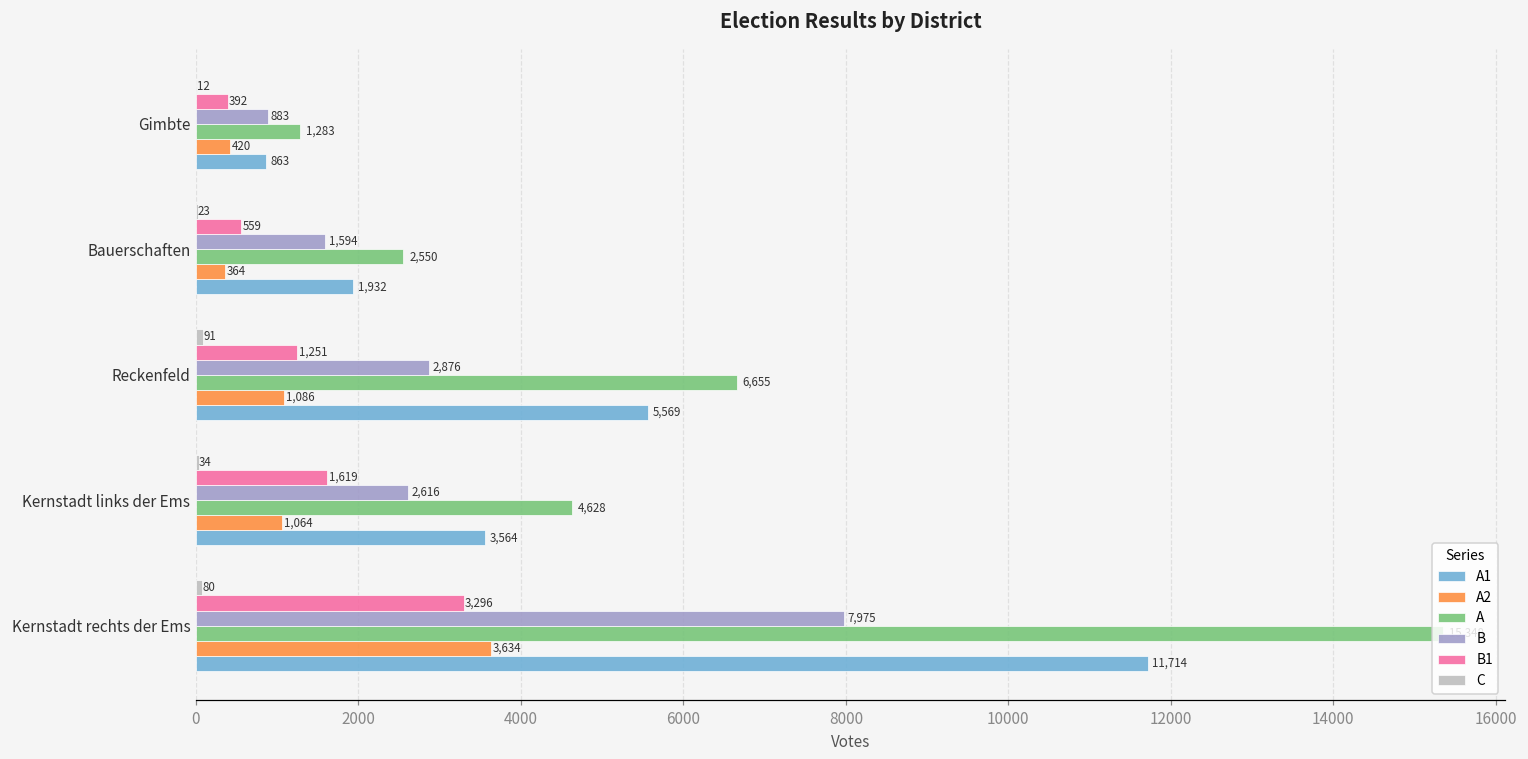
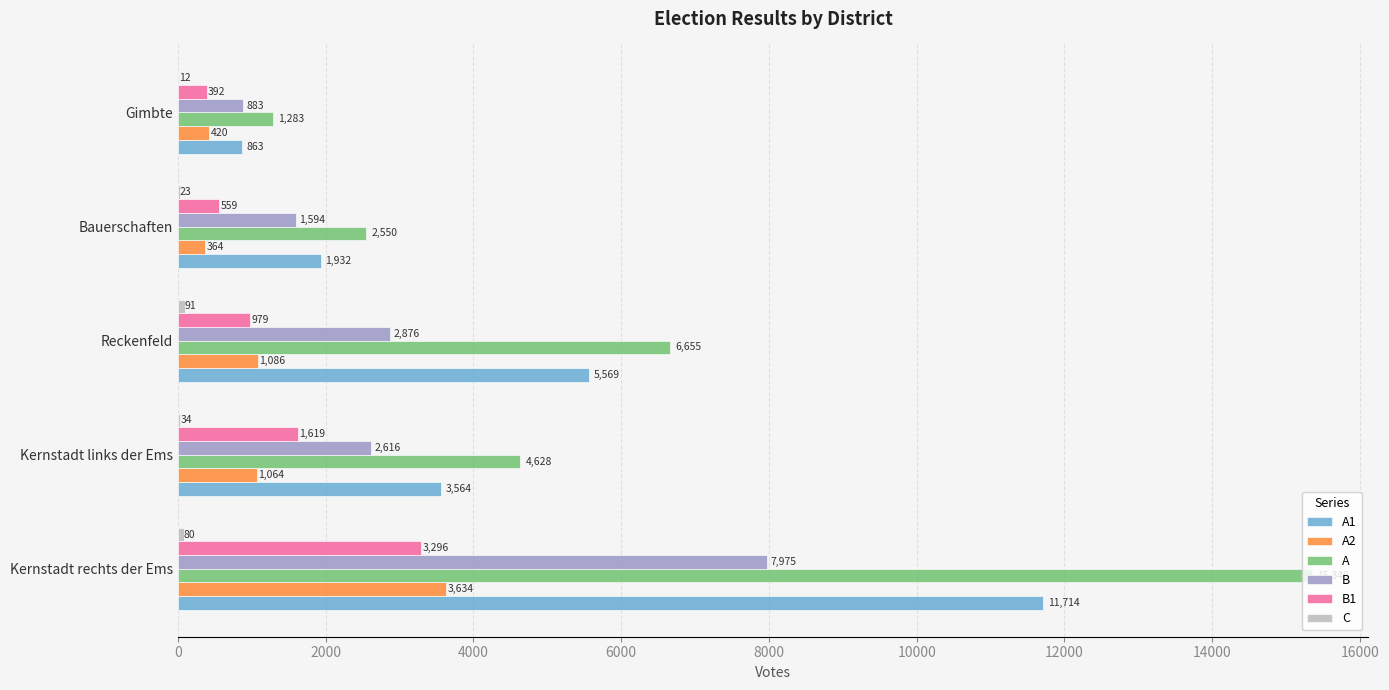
  {
    "A2": {
      "Gimbte": "420",
      "Bauerschaften": "364",
      "Reckenfeld": "1,086",
      "Kernstadt links der Ems": "1,064",
      "Kernstadt rechts der Ems": "3,634"
    },
    "A": {
      "Gimbte": "1,283",
      "Bauerschaften": "2,550",
      "Reckenfeld": "6,655",
      "Kernstadt links der Ems": "4,628"
    },
    "B1": {
      "Gimbte": "392",
      "Bauerschaften": "559",
-     "Reckenfeld": "1,251",
+     "Reckenfeld": "979",
      "Kernstadt links der Ems": "1,619",
      "Kernstadt rechts der Ems": "3,296"
    }
  }
